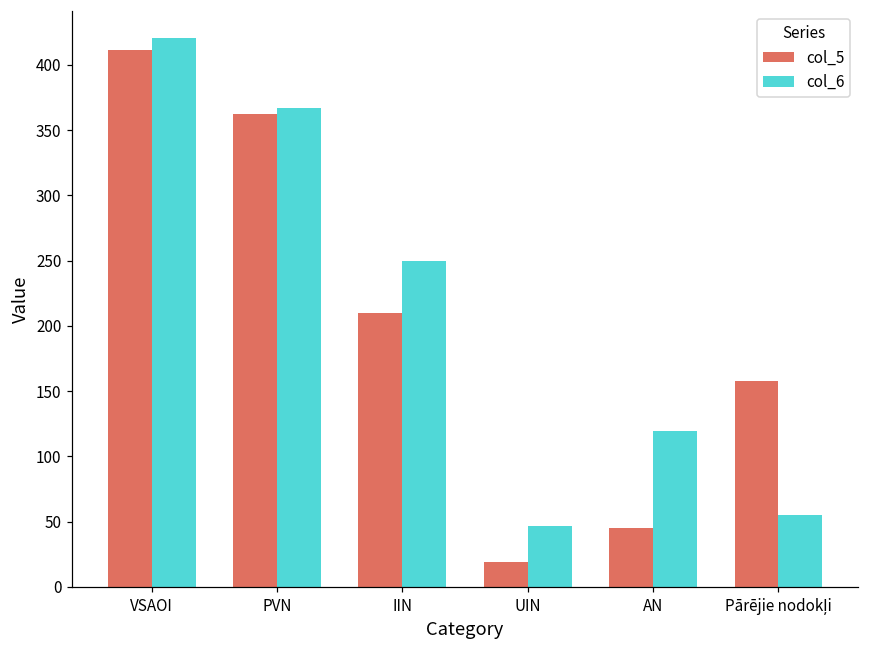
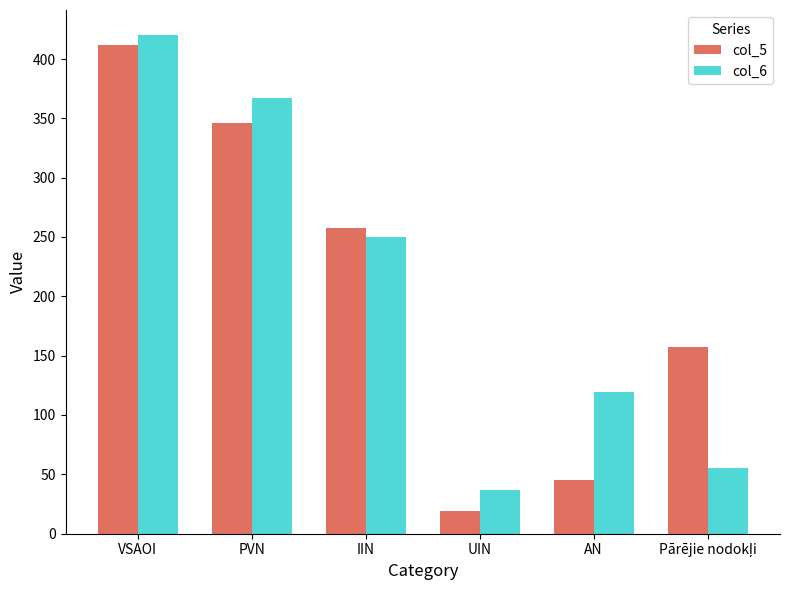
  {
    "col_5": {
      "VSAOI": 412,
-     "PVN": 362,
-     "IIN": 210,
+     "PVN": 346,
+     "IIN": 258,
      "UIN": 19,
      "AN": 45,
      "Pārējie nodokļi": 158
    },
    "col_6": {
      "VSAOI": 420,
      "PVN": 367,
      "IIN": 250,
-     "UIN": 47,
+     "UIN": 37,
      "AN": 119,
      "Pārējie nodokļi": 55
    }
  }
